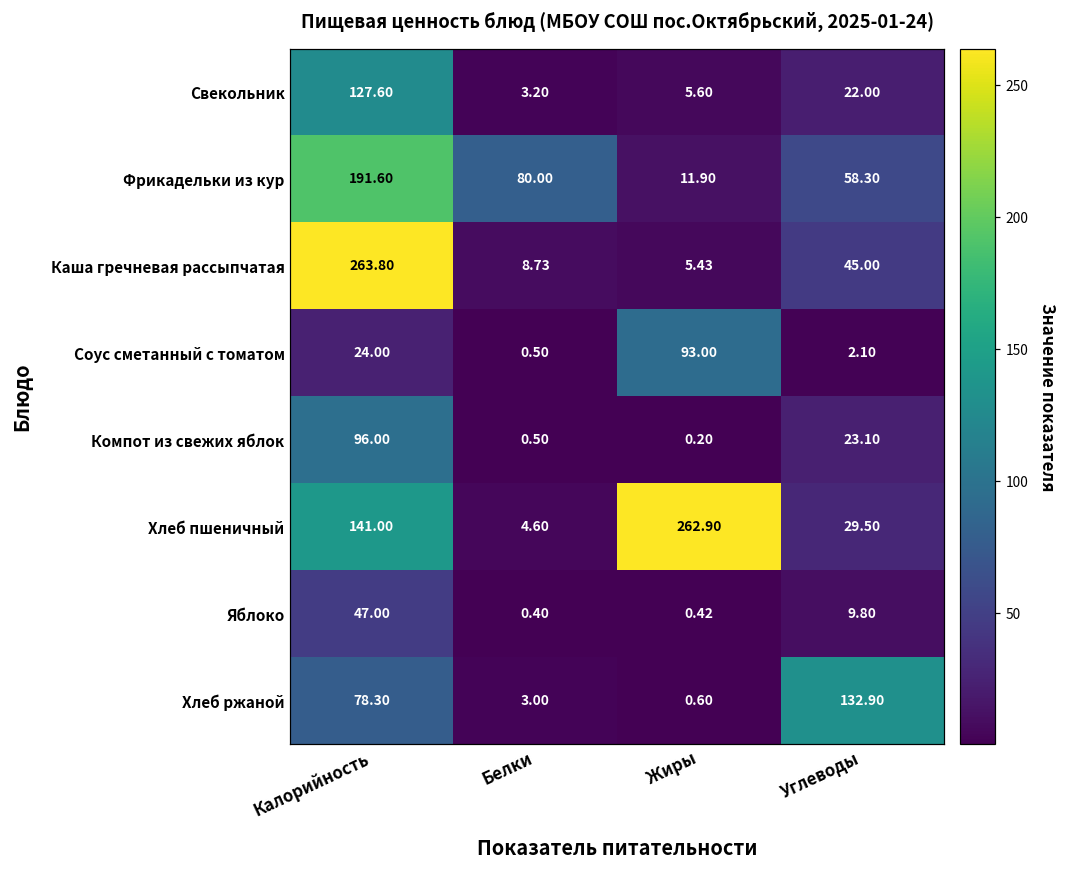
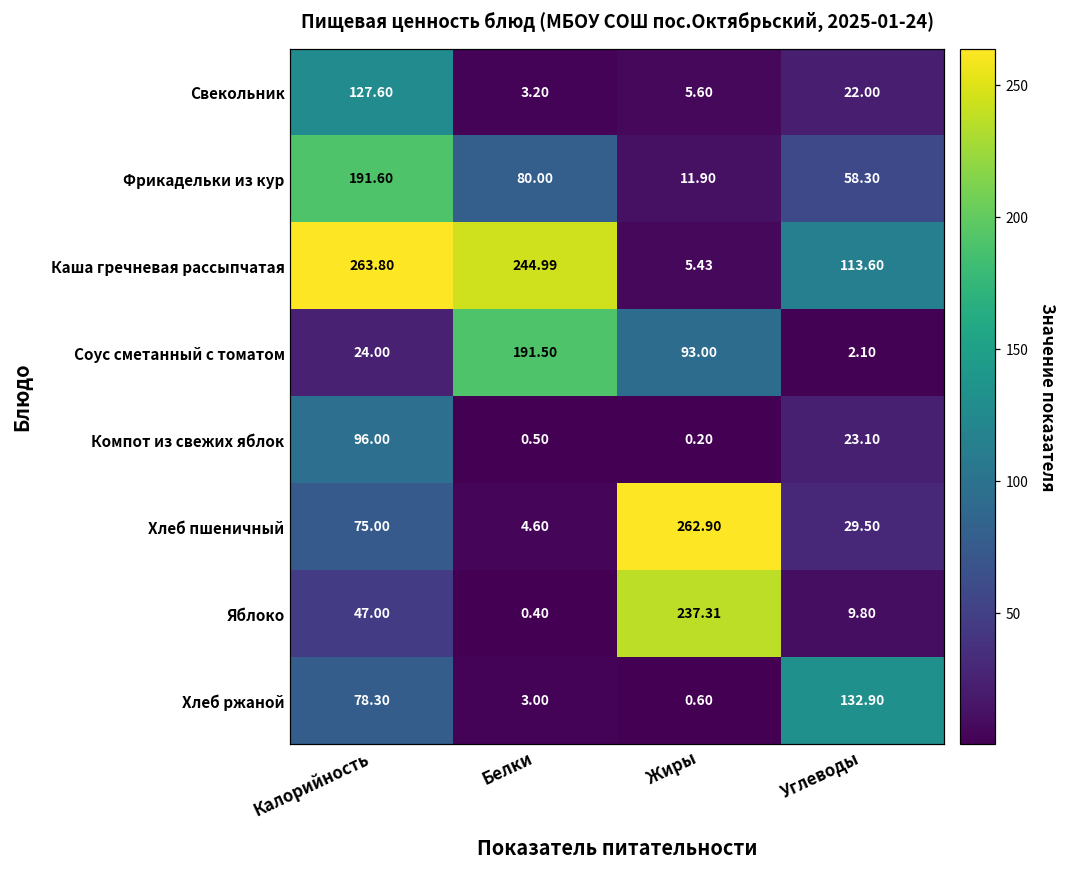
  {
    "Свекольник": {
      "Калорийность": 127.60,
      "Белки": 3.20,
      "Жиры": 5.60,
      "Углеводы": 22.00
    },
    "Фрикадельки из кур": {
      "Калорийность": 191.60,
      "Белки": 80.00,
      "Жиры": 11.90,
      "Углеводы": 58.30
    },
    "Каша гречневая рассыпчатая": {
      "Калорийность": 263.80,
-     "Белки": 8.73,
+     "Белки": 244.99,
      "Жиры": 5.43,
-     "Углеводы": 45.00
+     "Углеводы": 113.60
    },
    "Соус сметанный с томатом": {
      "Калорийность": 24.00,
-     "Белки": 0.50,
+     "Белки": 191.50,
      "Жиры": 93.00,
      "Углеводы": 2.10
    },
    "Компот из свежих яблок": {
      "Калорийность": 96.00,
      "Белки": 0.50,
      "Жиры": 0.20,
      "Углеводы": 23.10
    },
    "Хлеб пшеничный": {
-     "Калорийность": 141.00,
+     "Калорийность": 75.00,
      "Белки": 4.60,
      "Жиры": 262.90,
      "Углеводы": 29.50
    },
    "Яблоко": {
      "Калорийность": 47.00,
      "Белки": 0.40,
-     "Жиры": 0.42,
+     "Жиры": 237.31,
      "Углеводы": 9.80
    },
    "Хлеб ржаной": {
      "Калорийность": 78.30,
      "Белки": 3.00,
      "Жиры": 0.60,
      "Углеводы": 132.90
    }
  }
